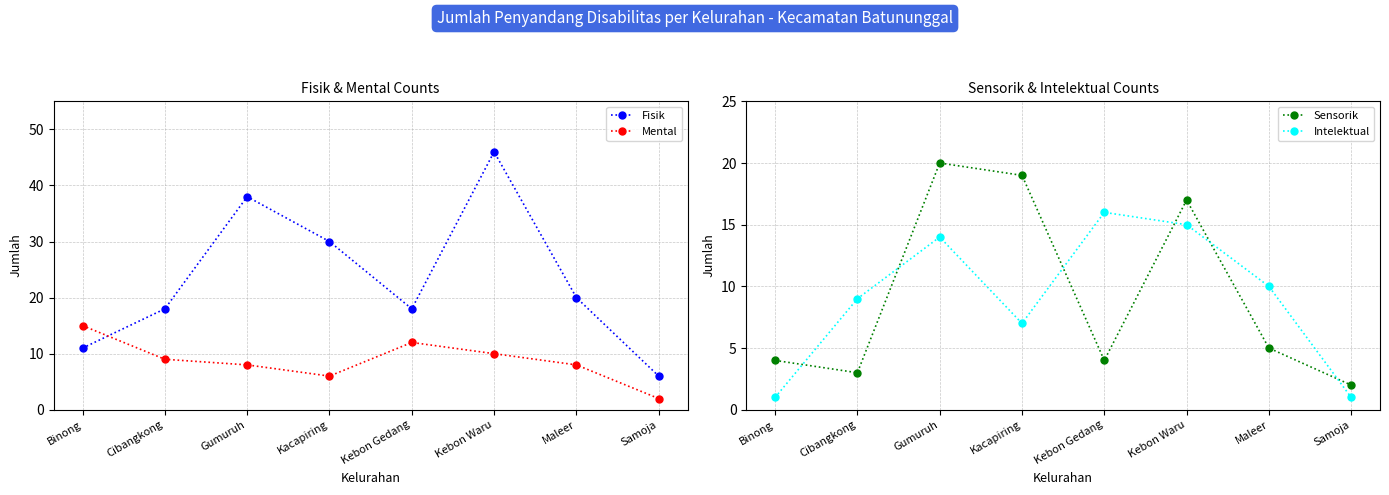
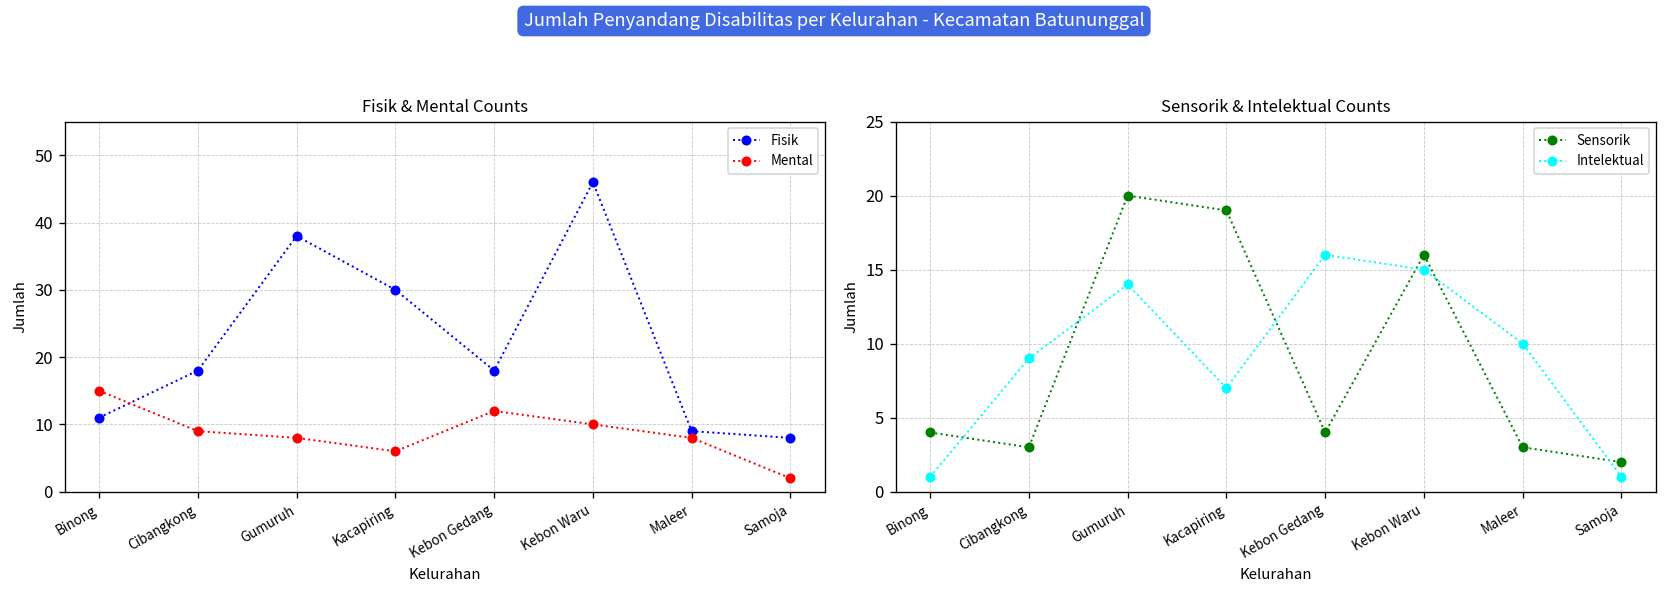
  {
    "Fisik & Mental Counts": {
      "Fisik": {
        "Binong": 11,
        "Cibangkong": 18,
        "Gumuruh": 38,
        "Kacapiring": 30,
        "Kebon Gedang": 18,
        "Kebon Waru": 46,
-       "Maleer": 20,
-       "Samoja": 6
+       "Maleer": 9,
+       "Samoja": 8
      },
      "Mental": {
        "Binong": 15,
        "Cibangkong": 9,
        "Gumuruh": 8,
        "Kacapiring": 6,
        "Kebon Gedang": 12,
        "Kebon Waru": 10,
        "Maleer": 8,
        "Samoja": 2
      }
    },
    "Sensorik & Intelektual Counts": {
      "Sensorik": {
        "Binong": 4,
        "Cibangkong": 3,
        "Gumuruh": 20,
        "Kacapiring": 19,
        "Kebon Gedang": 4,
-       "Kebon Waru": 17,
-       "Maleer": 5,
+       "Kebon Waru": 16,
+       "Maleer": 3,
        "Samoja": 2
      },
      "Intelektual": {
        "Binong": 1,
        "Cibangkong": 9,
        "Gumuruh": 14,
        "Kacapiring": 7,
        "Kebon Gedang": 16,
        "Kebon Waru": 15,
        "Maleer": 10,
        "Samoja": 1
      }
    }
  }
